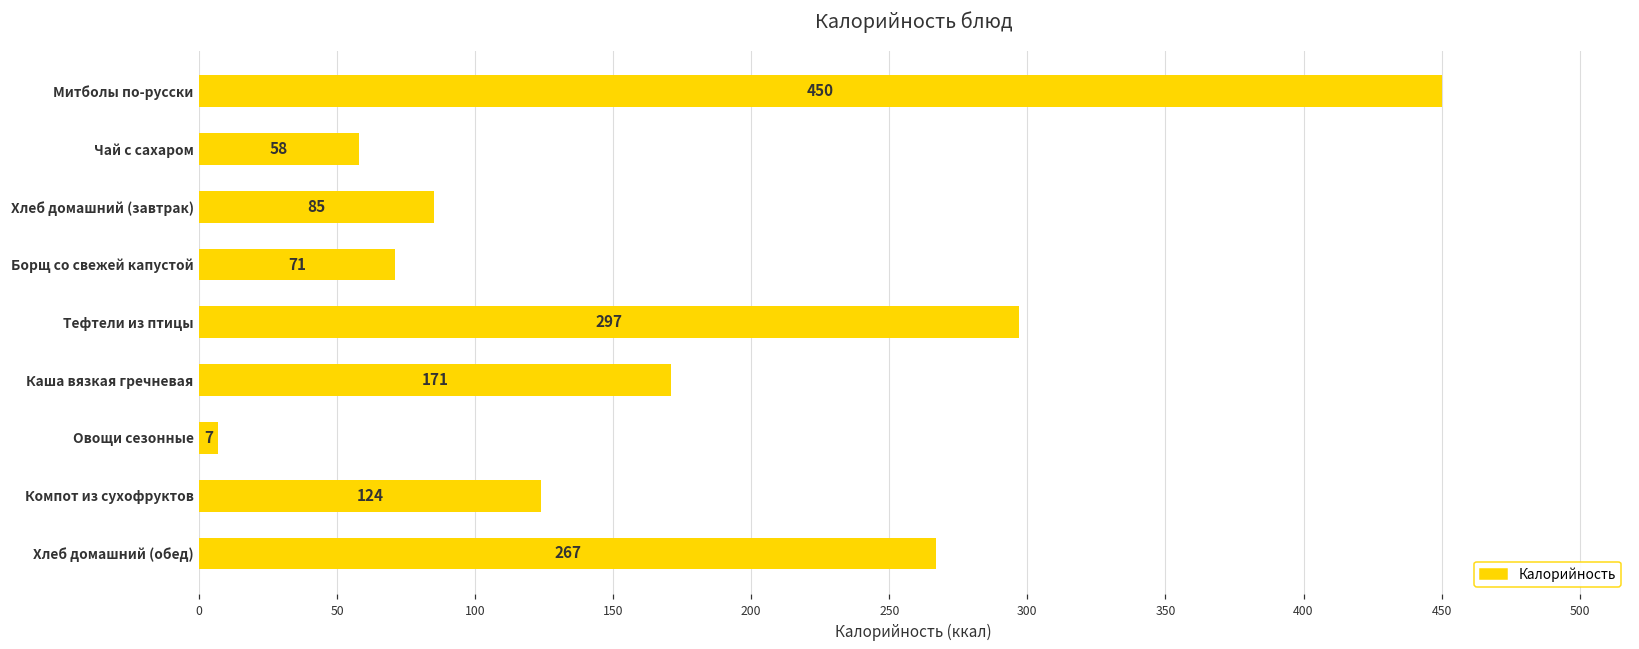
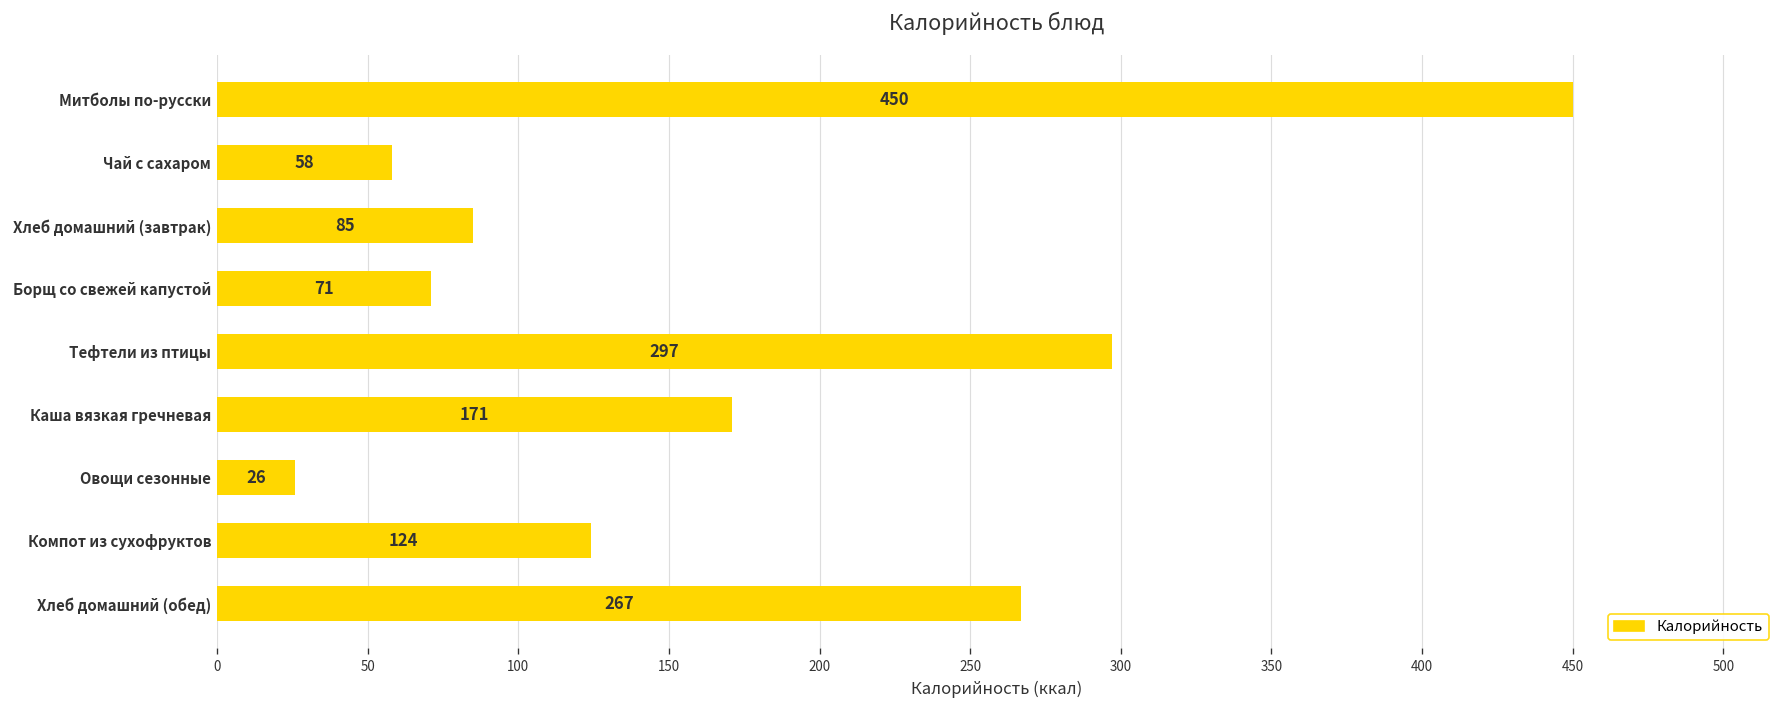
  {
    "Митболы по-русски": 450,
    "Чай с сахаром": 58,
    "Хлеб домашний (завтрак)": 85,
    "Борщ со свежей капустой": 71,
    "Тефтели из птицы": 297,
    "Каша вязкая гречневая": 171,
-   "Овощи сезонные": 7,
+   "Овощи сезонные": 26,
    "Компот из сухофруктов": 124,
    "Хлеб домашний (обед)": 267
  }
